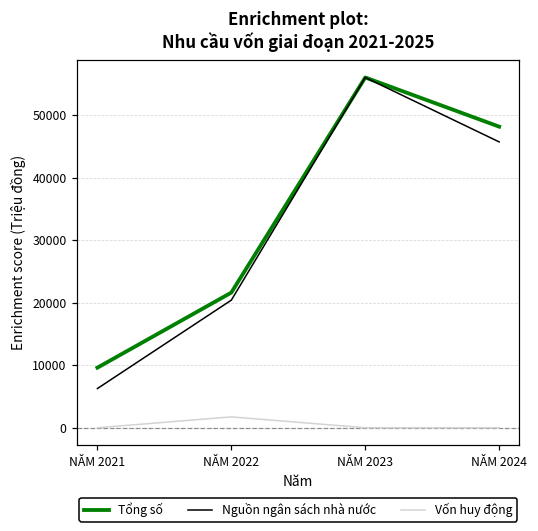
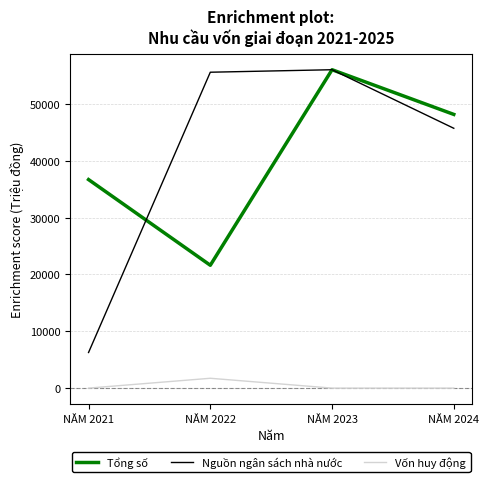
  {
    "Tổng số": {
-     "NĂM 2021": 10000,
+     "NĂM 2021": 37000,
      "NĂM 2022": 22000,
      "NĂM 2024": 48000
    },
    "Nguồn ngân sách nhà nước": {
      "NĂM 2021": 6000,
-     "NĂM 2022": 20000,
+     "NĂM 2022": 56000,
      "NĂM 2024": 46000
    },
    "Vốn huy động": {
      "NĂM 2021": 0,
      "NĂM 2022": 2000,
      "NĂM 2023": 0,
      "NĂM 2024": 0
    }
  }
